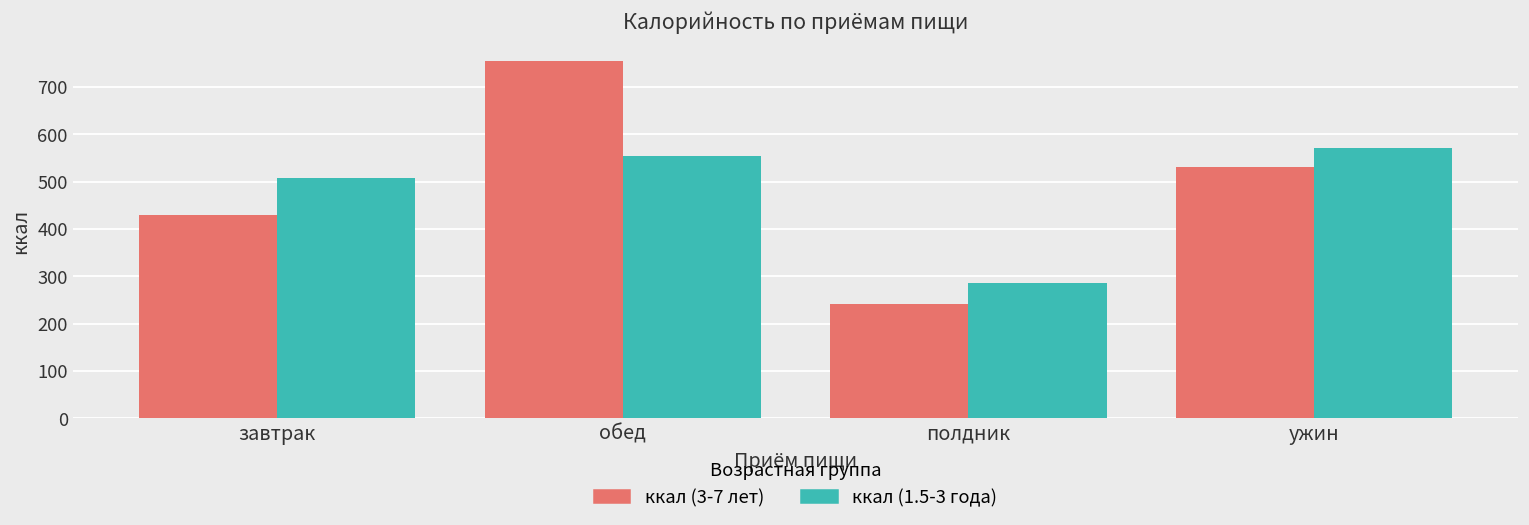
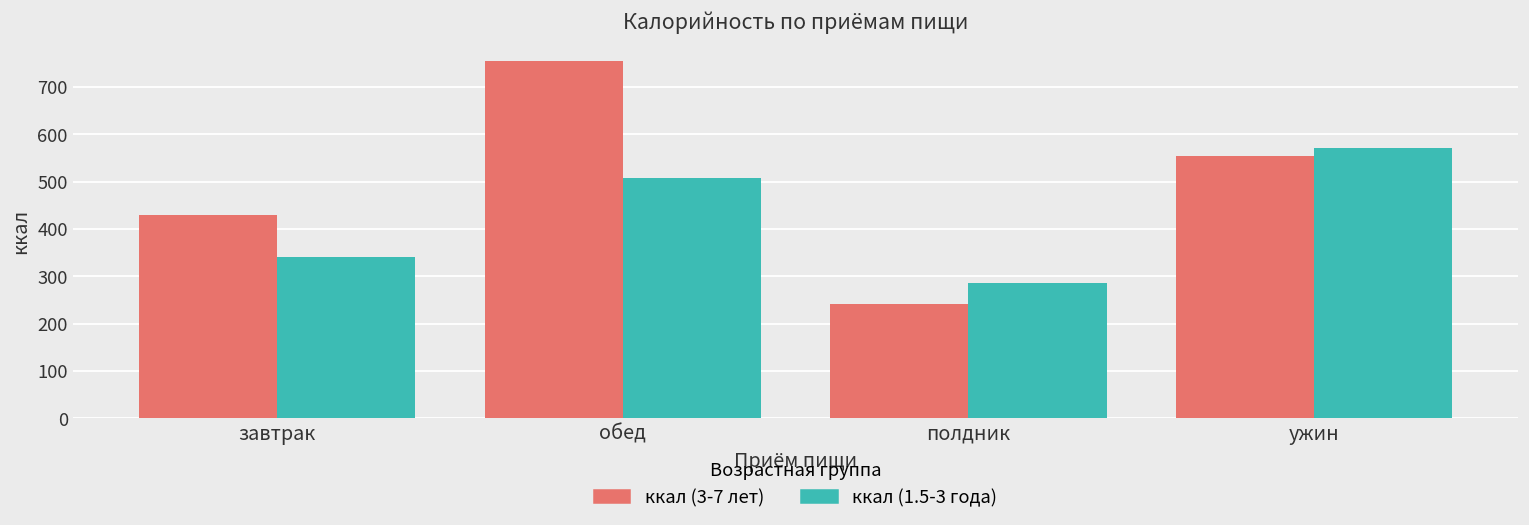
  {
    "ккал (3-7 лет)": {
      "завтрак": 430,
      "обед": 750,
      "полдник": 240,
-     "ужин": 530
+     "ужин": 550
    },
    "ккал (1.5-3 года)": {
-     "завтрак": 510,
-     "обед": 550,
+     "завтрак": 340,
+     "обед": 510,
      "полдник": 290,
      "ужин": 570
    }
  }
